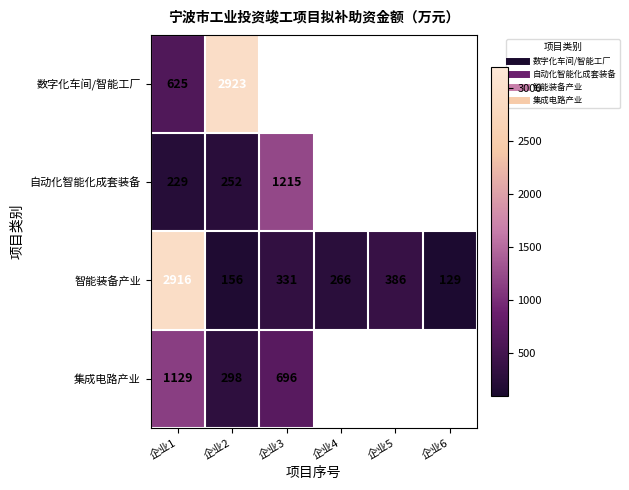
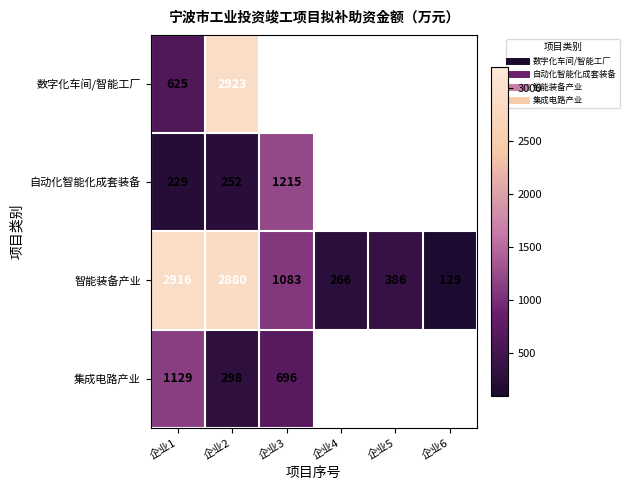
  {
    "数字化车间/智能工厂": {
      "企业1": 625,
      "企业2": 2923
    },
    "自动化智能化成套装备": {
      "企业1": 229,
      "企业2": 252,
      "企业3": 1215
    },
    "智能装备产业": {
      "企业1": 2916,
-     "企业2": 156,
-     "企业3": 331,
+     "企业2": 2880,
+     "企业3": 1083,
      "企业4": 266,
      "企业5": 386,
      "企业6": 129
    },
    "集成电路产业": {
      "企业1": 1129,
      "企业2": 298,
      "企业3": 696
    }
  }
